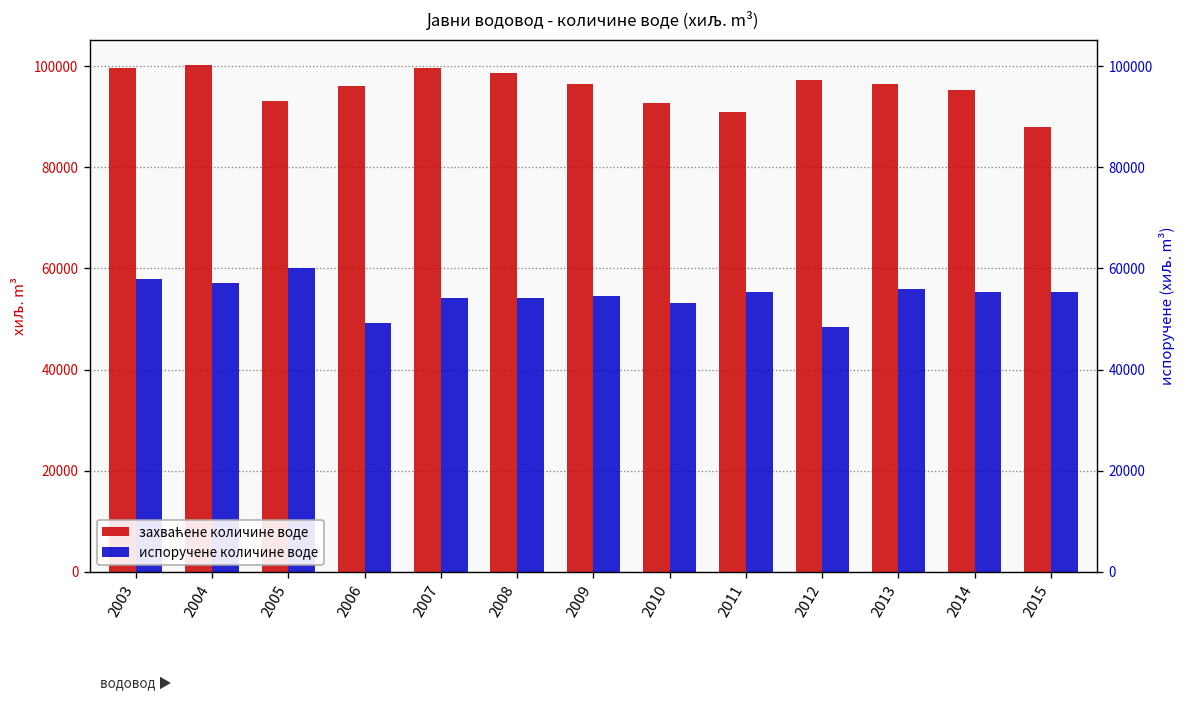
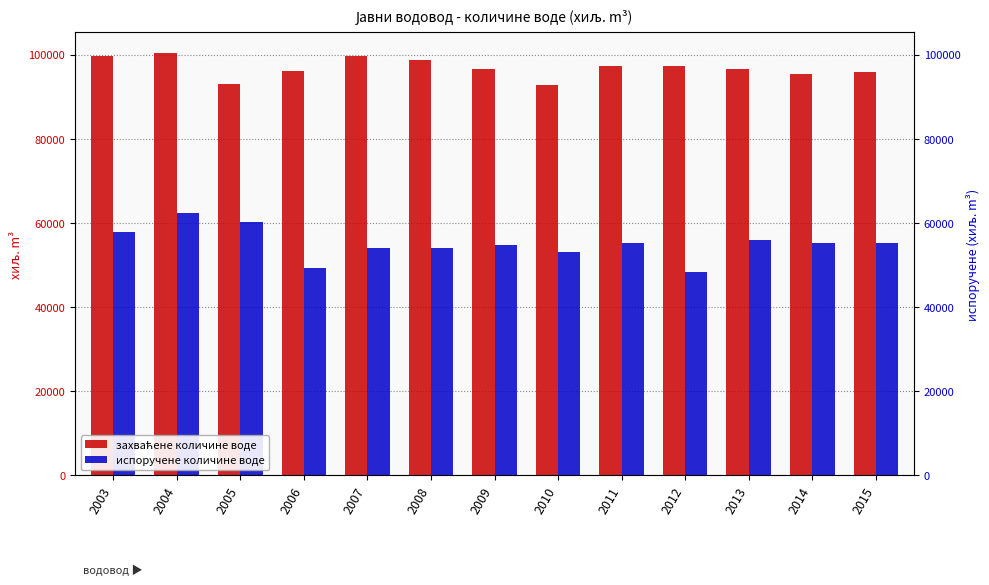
  {
    "захваћене количине воде": {
      "2003": 100000,
      "2004": 100000,
      "2005": 93000,
      "2006": 96000,
      "2007": 100000,
      "2008": 99000,
      "2009": 97000,
      "2010": 93000,
-     "2011": 91000,
+     "2011": 97000,
      "2012": 97000,
      "2013": 97000,
      "2014": 95000,
-     "2015": 88000
+     "2015": 96000
    },
    "испоручене количине воде": {
      "2003": 58000,
-     "2004": 57000,
+     "2004": 62000,
      "2005": 60000,
      "2006": 49000,
      "2007": 54000,
      "2008": 54000,
      "2009": 55000,
      "2010": 53000,
      "2011": 55000,
      "2012": 48000,
      "2013": 56000,
      "2014": 55000,
      "2015": 55000
    }
  }
